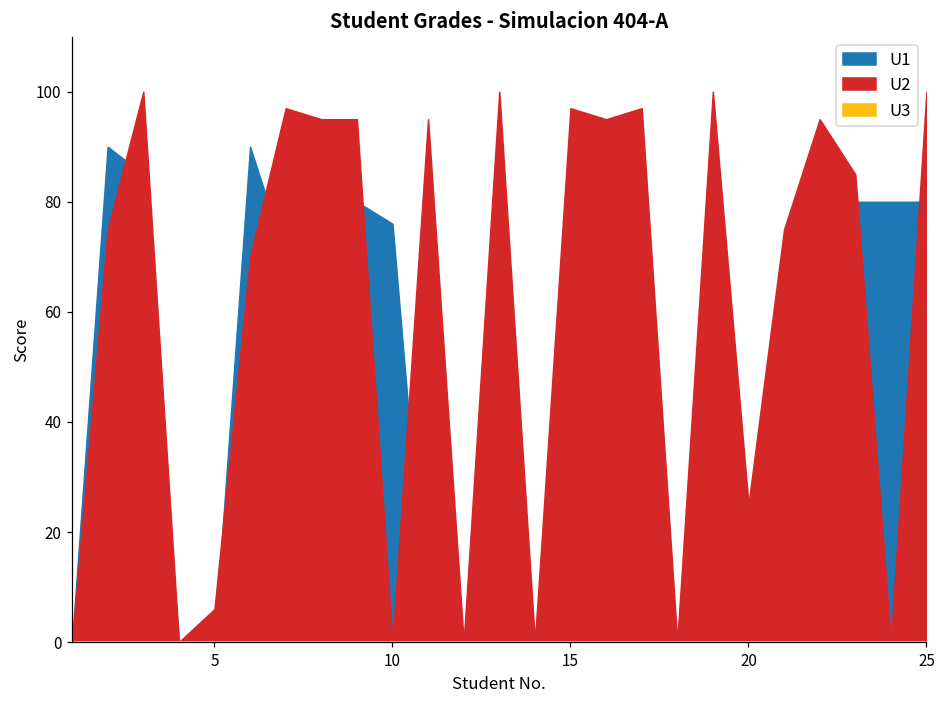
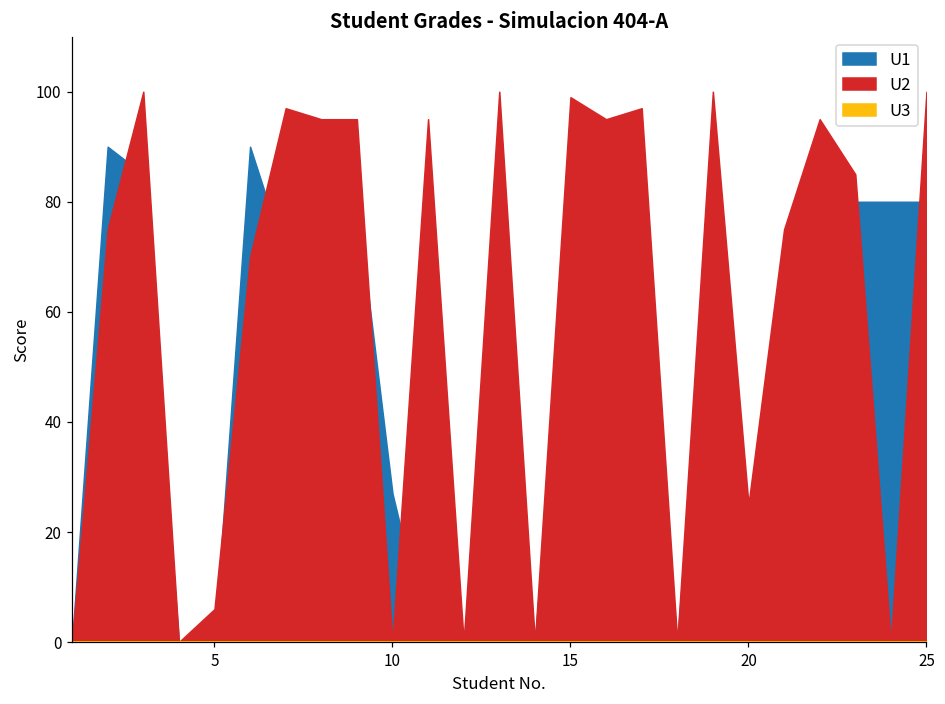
  {
    "U1": {
-     "10": 76
+     "10": 27
    },
    "U2": {
      "5": 6,
-     "15": 97,
+     "15": 99,
      "20": 25,
      "25": 100
    },
    "U3": {
      "15": 0,
      "25": 0
    }
  }
